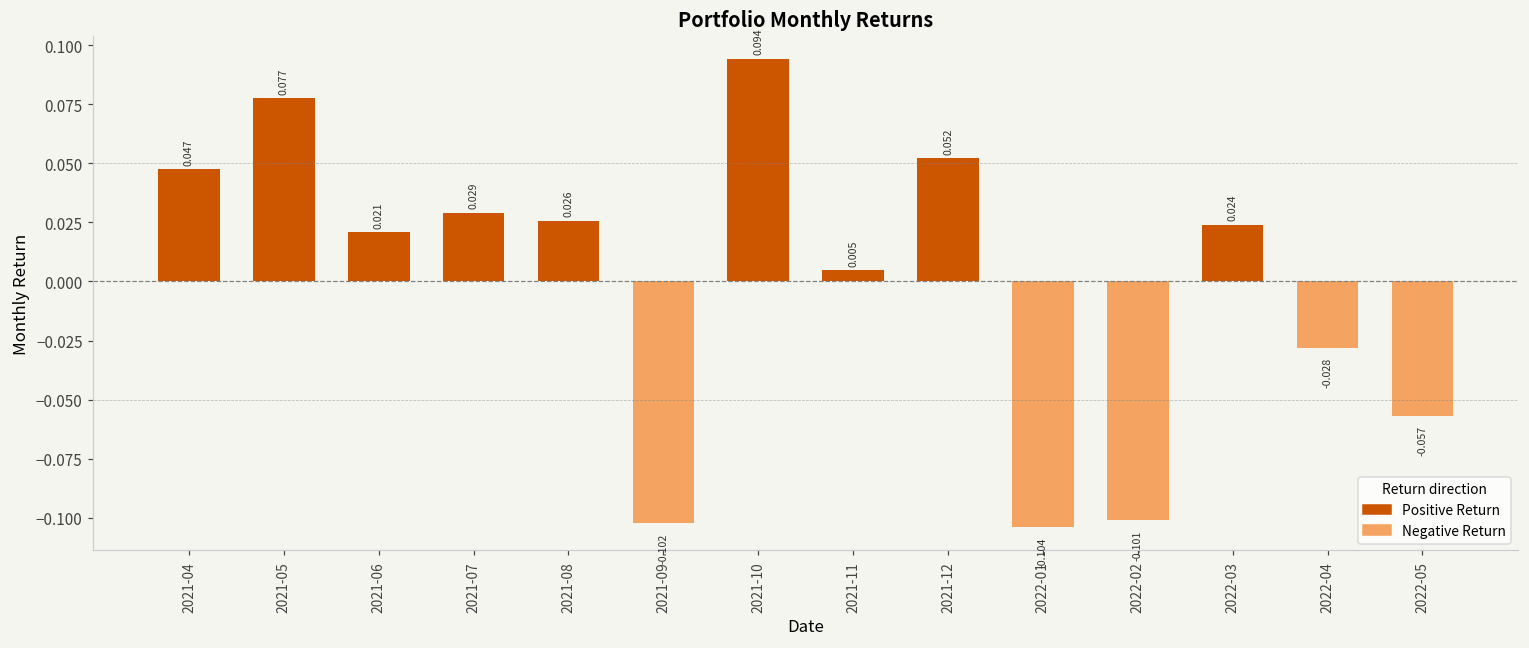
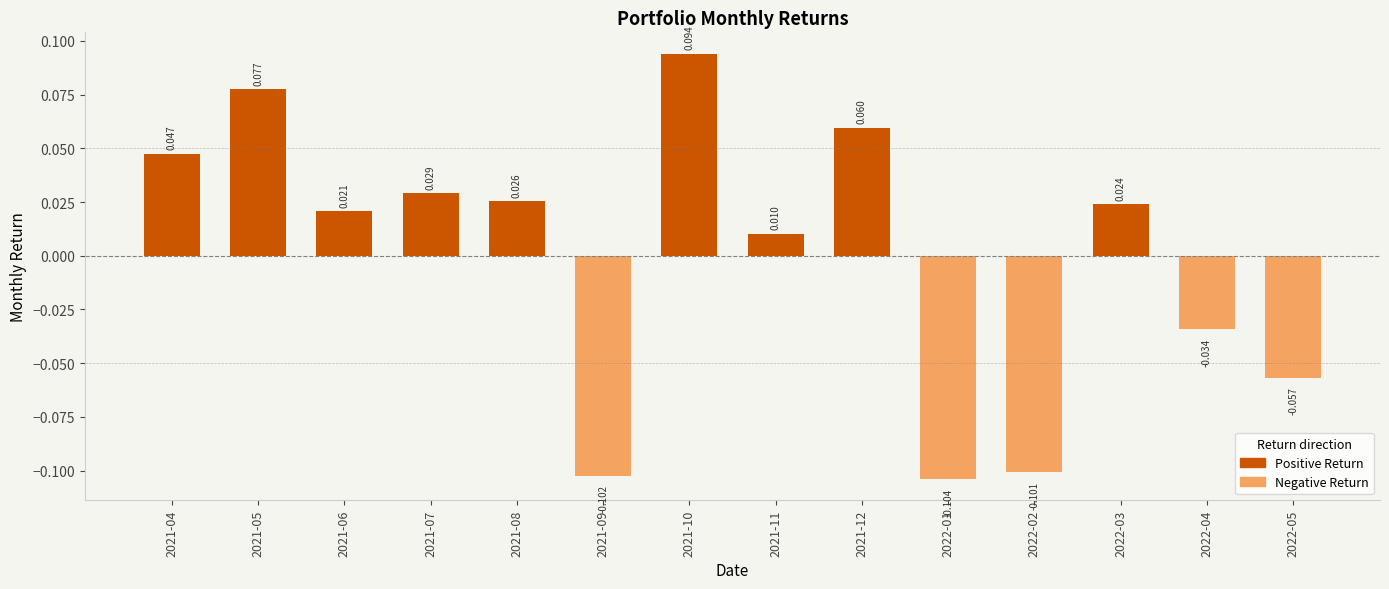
  {
    "2021-04": 0.047,
    "2021-05": 0.077,
    "2021-06": 0.021,
    "2021-07": 0.029,
    "2021-08": 0.026,
    "2021-09": -0.102,
    "2021-10": 0.094,
-   "2021-11": 0.005,
-   "2021-12": 0.052,
+   "2021-11": 0.010,
+   "2021-12": 0.060,
    "2022-01": -0.104,
    "2022-02": -0.101,
    "2022-03": 0.024,
-   "2022-04": -0.028,
+   "2022-04": -0.034,
    "2022-05": -0.057
  }
